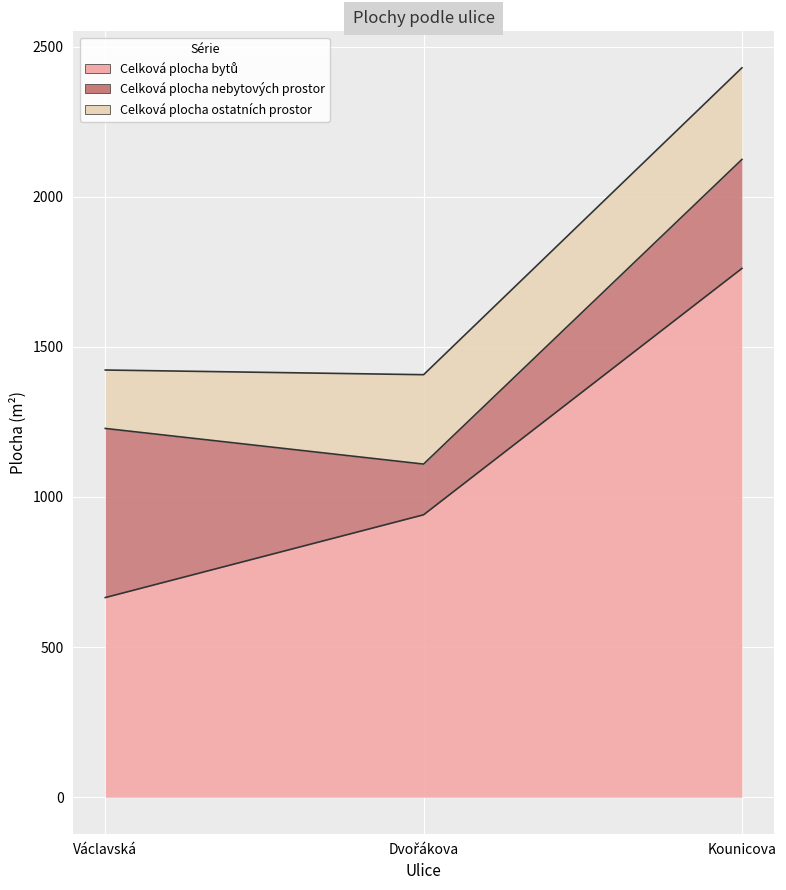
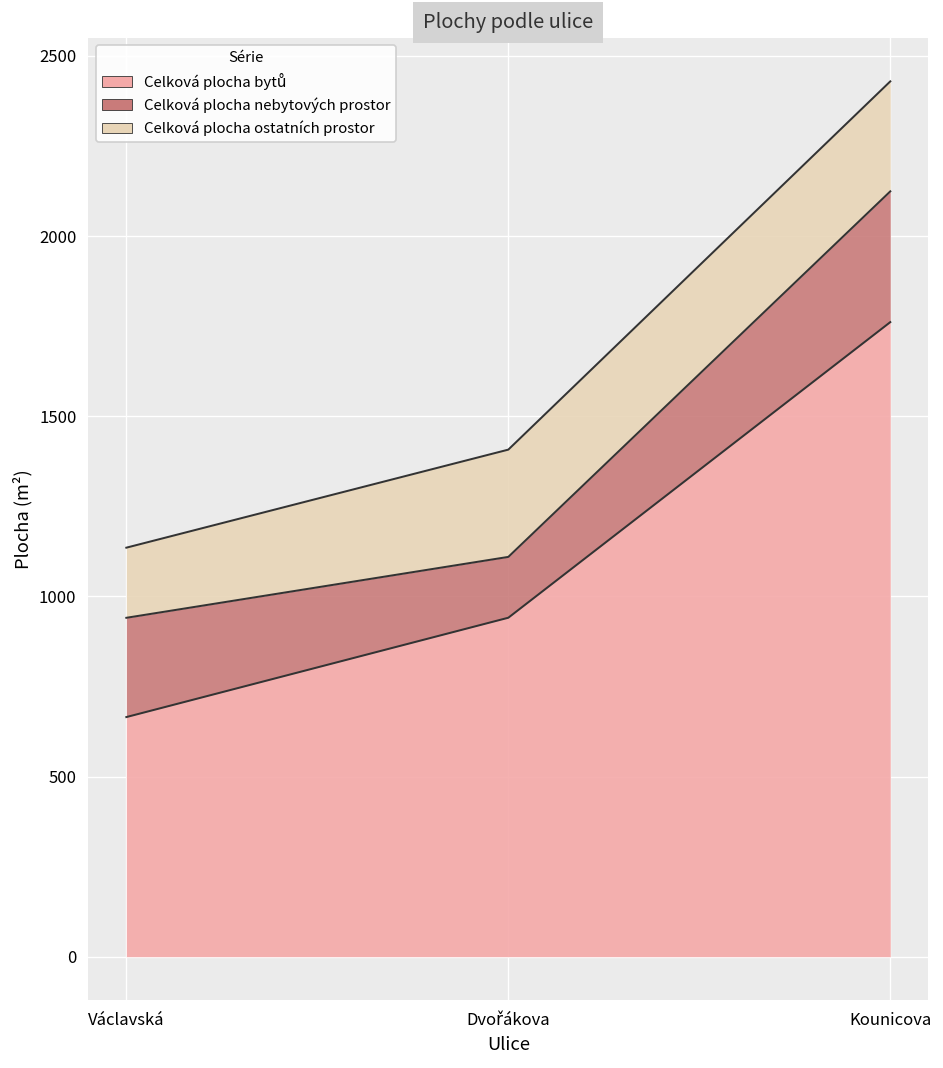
  {
    "Celková plocha nebytových prostor": {
-     "Václavská": 560,
+     "Václavská": 280,
      "Dvořákova": 170,
      "Kounicova": 360
    }
  }
